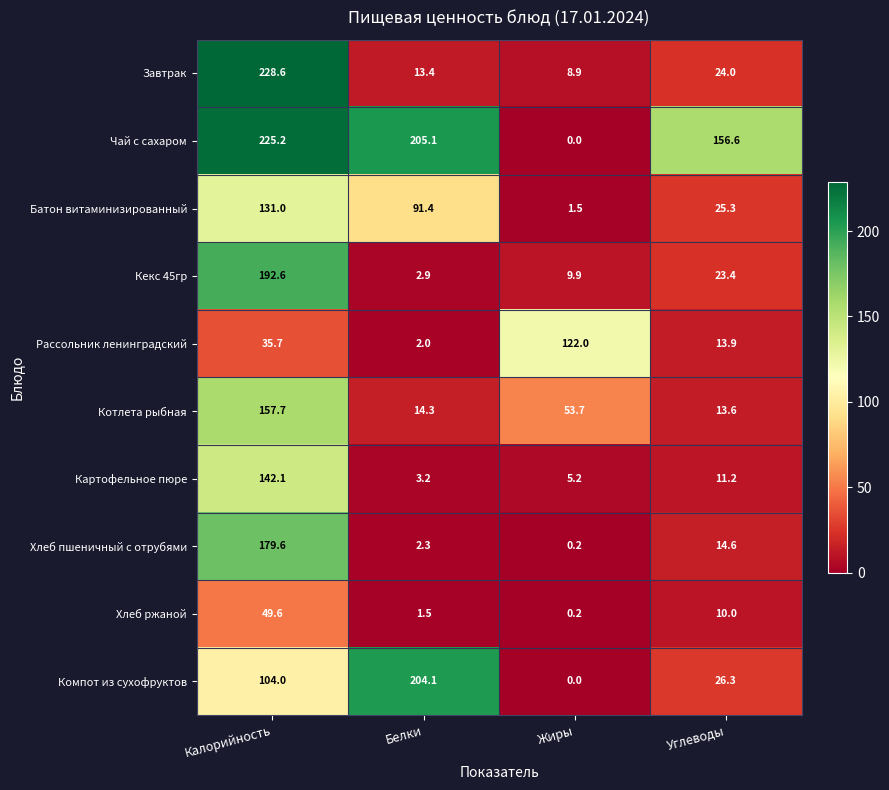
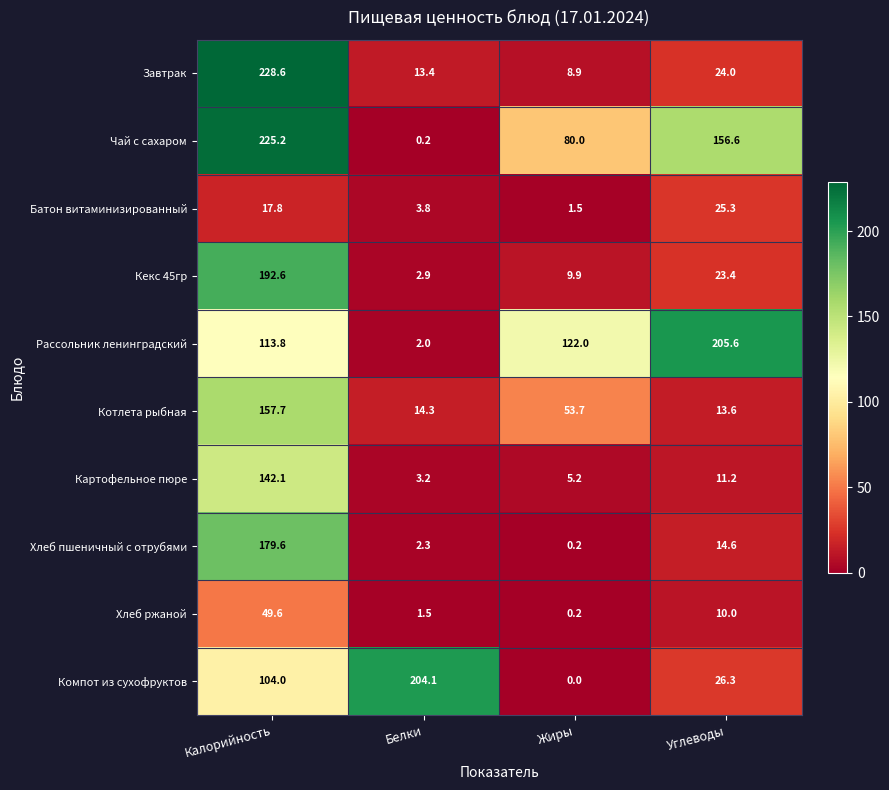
  {
    "Завтрак": {
      "Калорийность": 228.6,
      "Белки": 13.4,
      "Жиры": 8.9,
      "Углеводы": 24.0
    },
    "Чай с сахаром": {
      "Калорийность": 225.2,
-     "Белки": 205.1,
-     "Жиры": 0.0,
+     "Белки": 0.2,
+     "Жиры": 80.0,
      "Углеводы": 156.6
    },
    "Батон витаминизированный": {
-     "Калорийность": 131.0,
-     "Белки": 91.4,
+     "Калорийность": 17.8,
+     "Белки": 3.8,
      "Жиры": 1.5,
      "Углеводы": 25.3
    },
    "Кекс 45гр": {
      "Калорийность": 192.6,
      "Белки": 2.9,
      "Жиры": 9.9,
      "Углеводы": 23.4
    },
    "Рассольник ленинградский": {
-     "Калорийность": 35.7,
+     "Калорийность": 113.8,
      "Белки": 2.0,
      "Жиры": 122.0,
-     "Углеводы": 13.9
+     "Углеводы": 205.6
    },
    "Котлета рыбная": {
      "Калорийность": 157.7,
      "Белки": 14.3,
      "Жиры": 53.7,
      "Углеводы": 13.6
    },
    "Картофельное пюре": {
      "Калорийность": 142.1,
      "Белки": 3.2,
      "Жиры": 5.2,
      "Углеводы": 11.2
    },
    "Хлеб пшеничный с отрубями": {
      "Калорийность": 179.6,
      "Белки": 2.3,
      "Жиры": 0.2,
      "Углеводы": 14.6
    },
    "Хлеб ржаной": {
      "Калорийность": 49.6,
      "Белки": 1.5,
      "Жиры": 0.2,
      "Углеводы": 10.0
    },
    "Компот из сухофруктов": {
      "Калорийность": 104.0,
      "Белки": 204.1,
      "Жиры": 0.0,
      "Углеводы": 26.3
    }
  }
